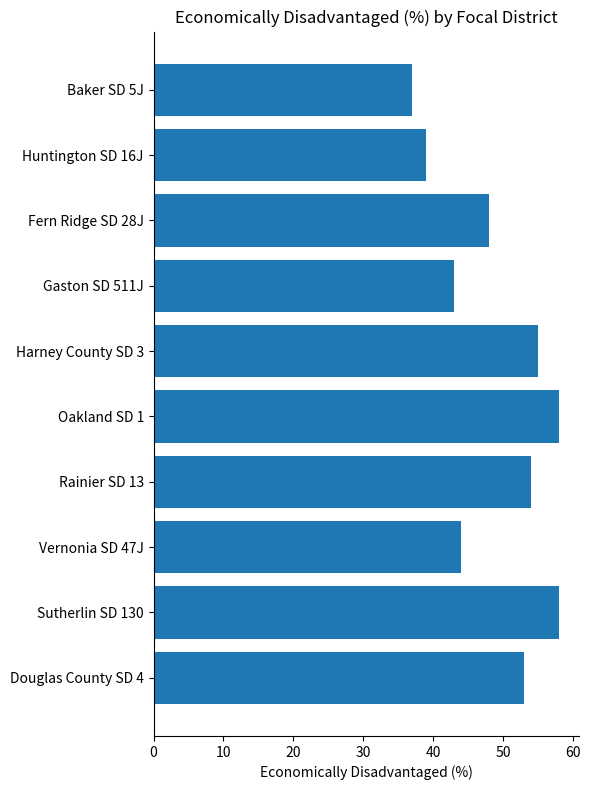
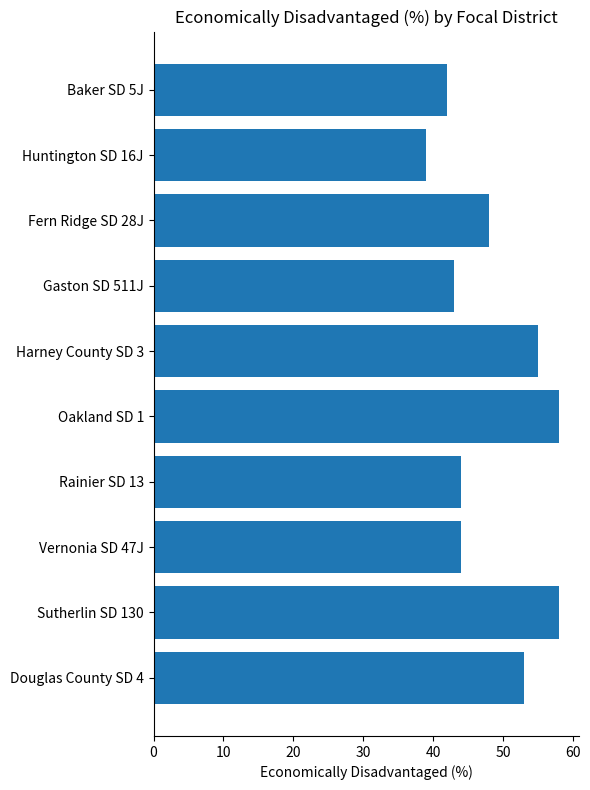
  {
-   "Baker SD 5J": 37,
+   "Baker SD 5J": 42,
    "Huntington SD 16J": 39,
    "Fern Ridge SD 28J": 48,
    "Gaston SD 511J": 43,
    "Harney County SD 3": 55,
    "Oakland SD 1": 58,
-   "Rainier SD 13": 54,
+   "Rainier SD 13": 44,
    "Vernonia SD 47J": 44,
    "Sutherlin SD 130": 58,
    "Douglas County SD 4": 53
  }
